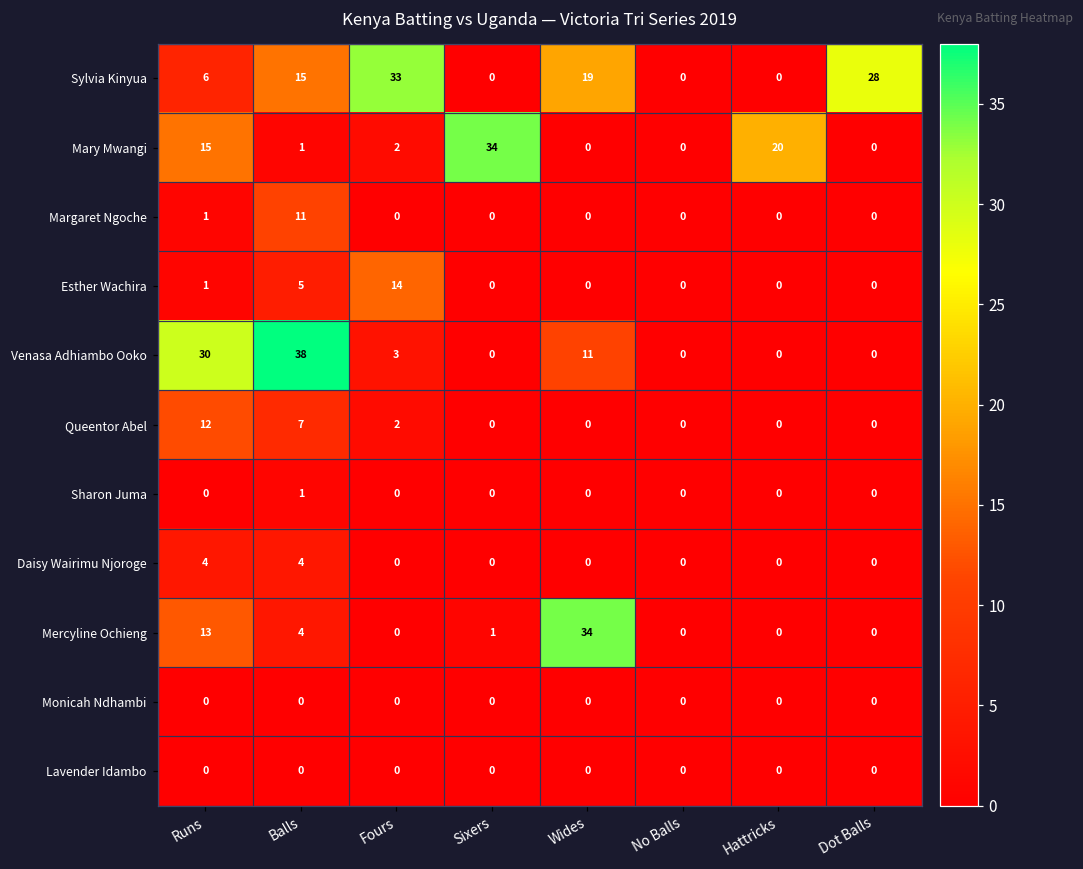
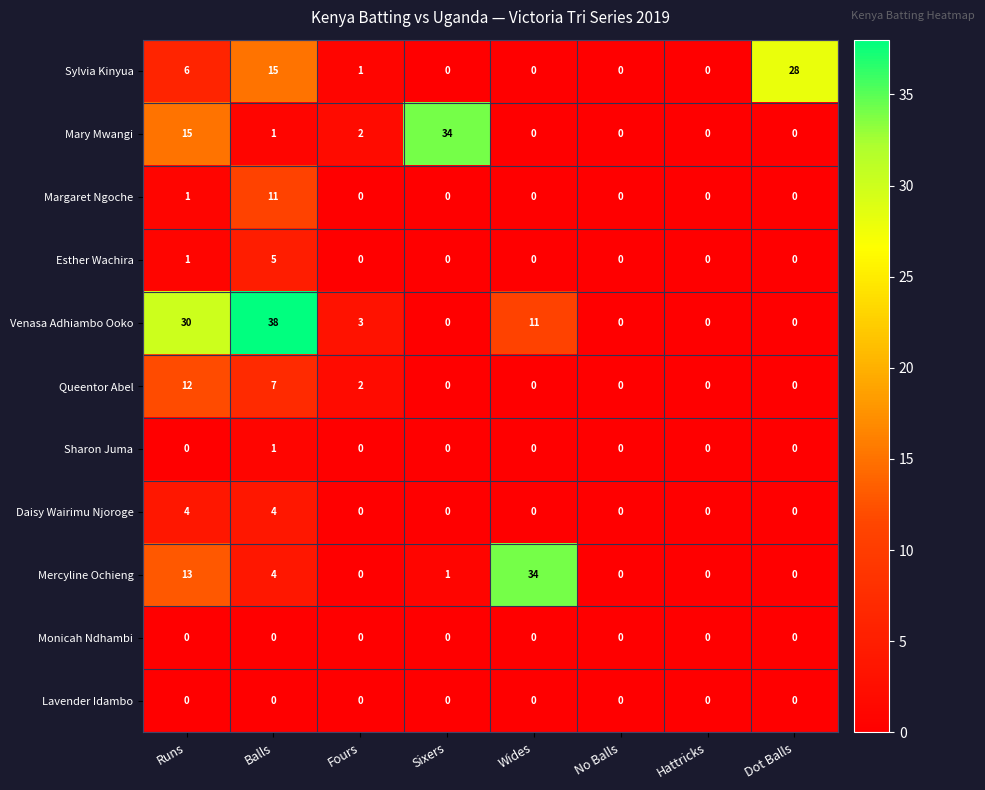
  {
    "Sylvia Kinyua": {
      "Runs": 6,
      "Balls": 15,
-     "Fours": 33,
+     "Fours": 1,
      "Sixers": 0,
-     "Wides": 19,
+     "Wides": 0,
      "No Balls": 0,
      "Hattricks": 0,
      "Dot Balls": 28
    },
    "Mary Mwangi": {
      "Runs": 15,
      "Balls": 1,
      "Fours": 2,
      "Sixers": 34,
      "Wides": 0,
      "No Balls": 0,
-     "Hattricks": 20,
+     "Hattricks": 0,
      "Dot Balls": 0
    },
    "Margaret Ngoche": {
      "Runs": 1,
      "Balls": 11,
      "Fours": 0,
      "Sixers": 0,
      "Wides": 0,
      "No Balls": 0,
      "Hattricks": 0,
      "Dot Balls": 0
    },
    "Esther Wachira": {
      "Runs": 1,
      "Balls": 5,
-     "Fours": 14,
+     "Fours": 0,
      "Sixers": 0,
      "Wides": 0,
      "No Balls": 0,
      "Hattricks": 0,
      "Dot Balls": 0
    },
    "Venasa Adhiambo Ooko": {
      "Runs": 30,
      "Balls": 38,
      "Fours": 3,
      "Sixers": 0,
      "Wides": 11,
      "No Balls": 0,
      "Hattricks": 0,
      "Dot Balls": 0
    },
    "Queentor Abel": {
      "Runs": 12,
      "Balls": 7,
      "Fours": 2,
      "Sixers": 0,
      "Wides": 0,
      "No Balls": 0,
      "Hattricks": 0,
      "Dot Balls": 0
    },
    "Sharon Juma": {
      "Runs": 0,
      "Balls": 1,
      "Fours": 0,
      "Sixers": 0,
      "Wides": 0,
      "No Balls": 0,
      "Hattricks": 0,
      "Dot Balls": 0
    },
    "Daisy Wairimu Njoroge": {
      "Runs": 4,
      "Balls": 4,
      "Fours": 0,
      "Sixers": 0,
      "Wides": 0,
      "No Balls": 0,
      "Hattricks": 0,
      "Dot Balls": 0
    },
    "Mercyline Ochieng": {
      "Runs": 13,
      "Balls": 4,
      "Fours": 0,
      "Sixers": 1,
      "Wides": 34,
      "No Balls": 0,
      "Hattricks": 0,
      "Dot Balls": 0
    },
    "Monicah Ndhambi": {
      "Runs": 0,
      "Balls": 0,
      "Fours": 0,
      "Sixers": 0,
      "Wides": 0,
      "No Balls": 0,
      "Hattricks": 0,
      "Dot Balls": 0
    },
    "Lavender Idambo": {
      "Runs": 0,
      "Balls": 0,
      "Fours": 0,
      "Sixers": 0,
      "Wides": 0,
      "No Balls": 0,
      "Hattricks": 0,
      "Dot Balls": 0
    }
  }
